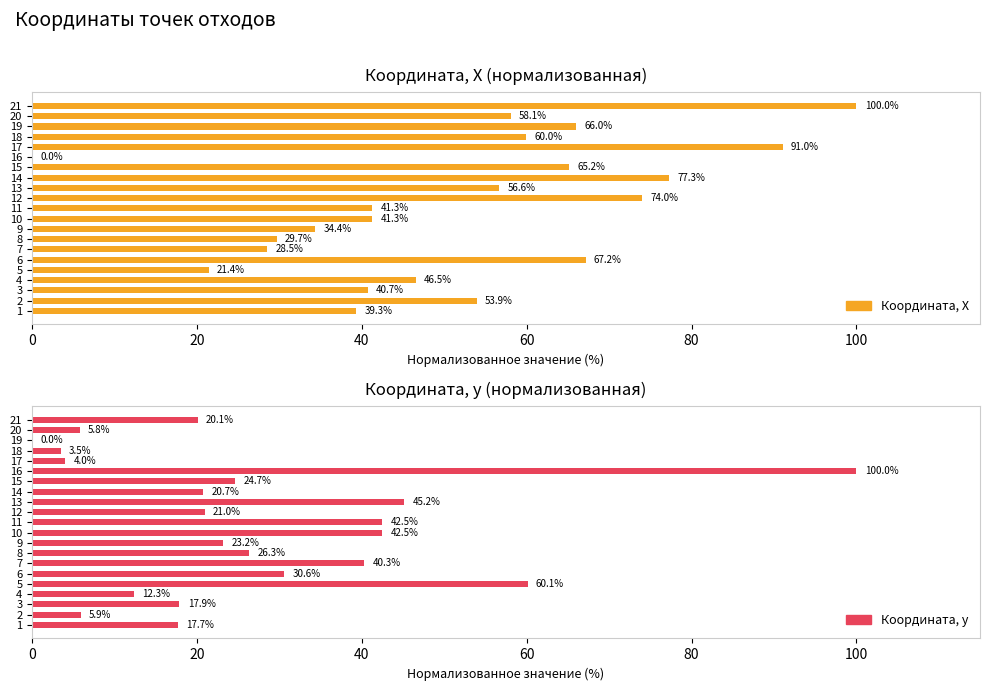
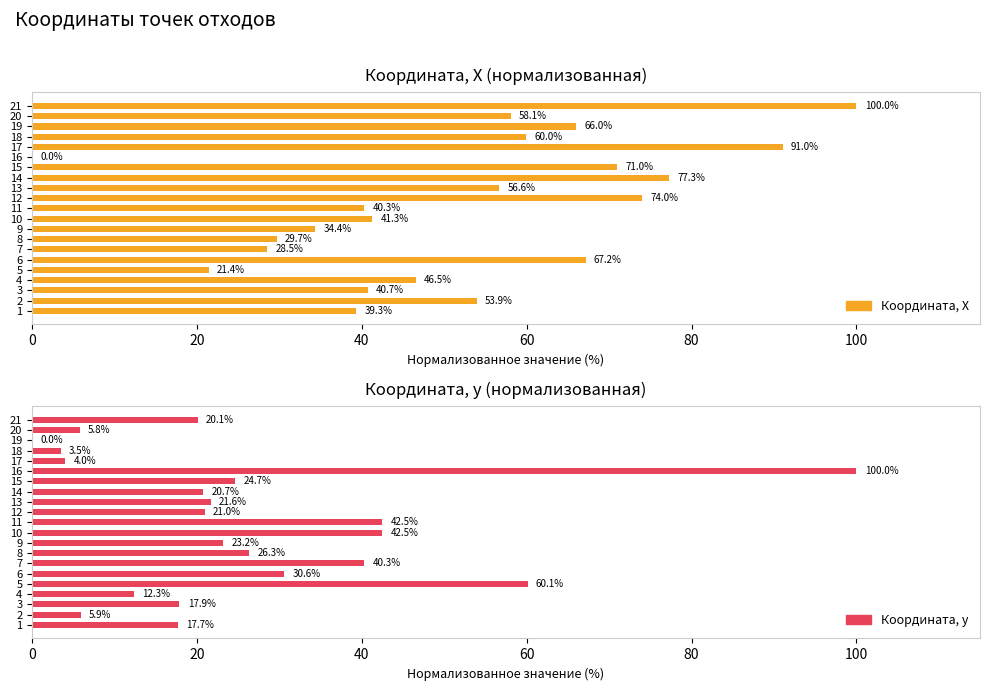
  {
    "Координата, Х (нормализованная)": {
      "21": "100.0%",
      "20": "58.1%",
      "19": "66.0%",
      "18": "60.0%",
      "17": "91.0%",
      "16": "0.0%",
-     "15": "65.2%",
+     "15": "71.0%",
      "14": "77.3%",
      "13": "56.6%",
      "12": "74.0%",
-     "11": "41.3%",
+     "11": "40.3%",
      "10": "41.3%",
      "9": "34.4%",
      "8": "29.7%",
      "7": "28.5%",
      "6": "67.2%",
      "5": "21.4%",
      "4": "46.5%",
      "3": "40.7%",
      "2": "53.9%",
      "1": "39.3%"
    },
    "Координата, y (нормализованная)": {
      "21": "20.1%",
      "20": "5.8%",
      "19": "0.0%",
      "18": "3.5%",
      "17": "4.0%",
      "16": "100.0%",
      "15": "24.7%",
      "14": "20.7%",
-     "13": "45.2%",
+     "13": "21.6%",
      "12": "21.0%",
      "11": "42.5%",
      "10": "42.5%",
      "9": "23.2%",
      "8": "26.3%",
      "7": "40.3%",
      "6": "30.6%",
      "5": "60.1%",
      "4": "12.3%",
      "3": "17.9%",
      "2": "5.9%",
      "1": "17.7%"
    }
  }
